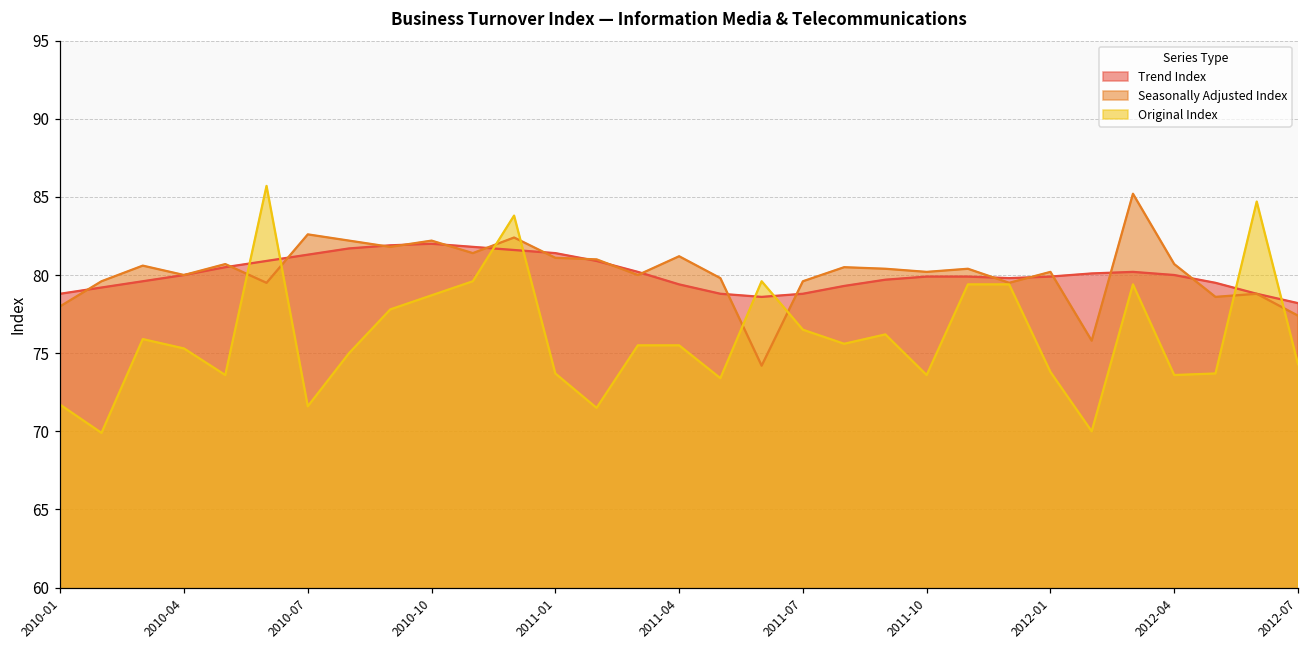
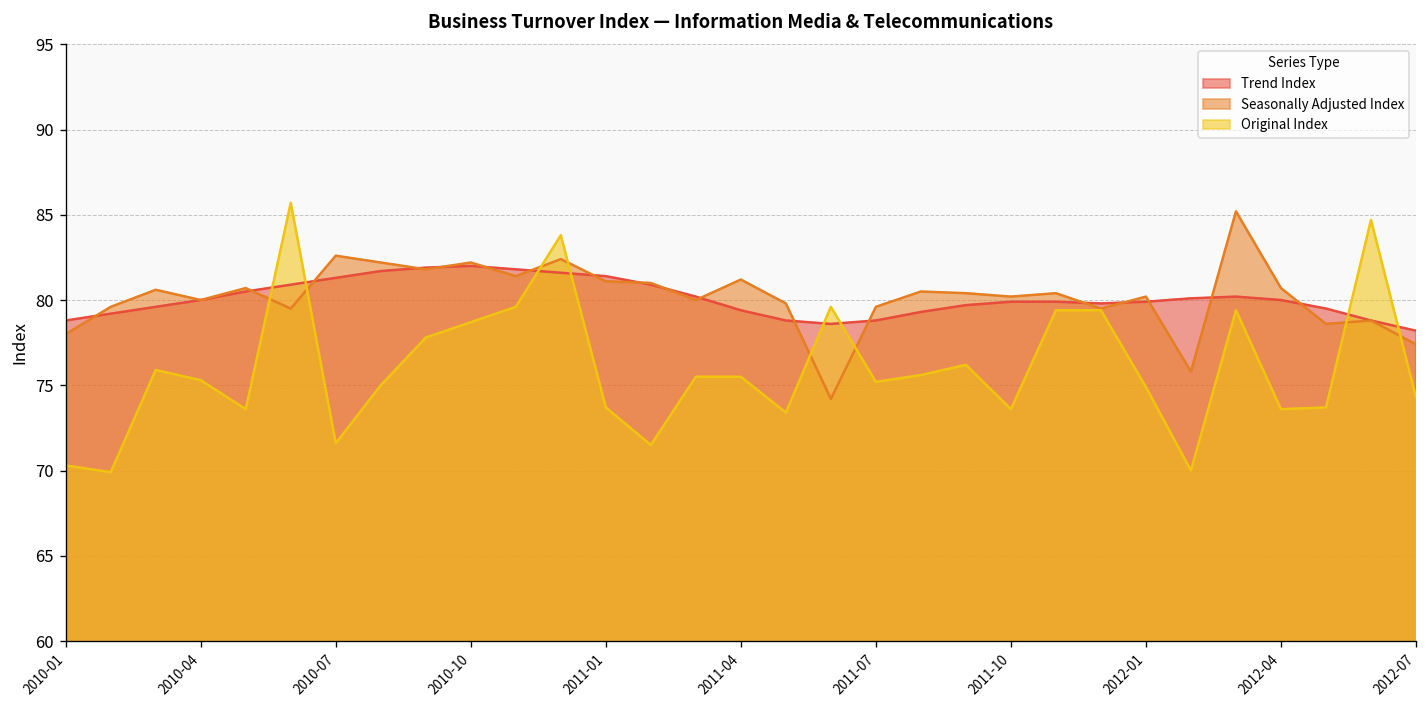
  {
    "Original Index": {
-     "2010-01": 71.7,
+     "2010-01": 70.3,
      "2010-04": 75.3,
      "2010-07": 71.6,
      "2010-10": 78.7,
      "2011-01": 73.7,
      "2011-04": 75.5,
-     "2011-07": 76.5,
+     "2011-07": 75.2,
      "2011-10": 73.6,
-     "2012-01": 73.8,
+     "2012-01": 74.9,
      "2012-04": 73.6,
      "2012-07": 74.3
    }
  }
